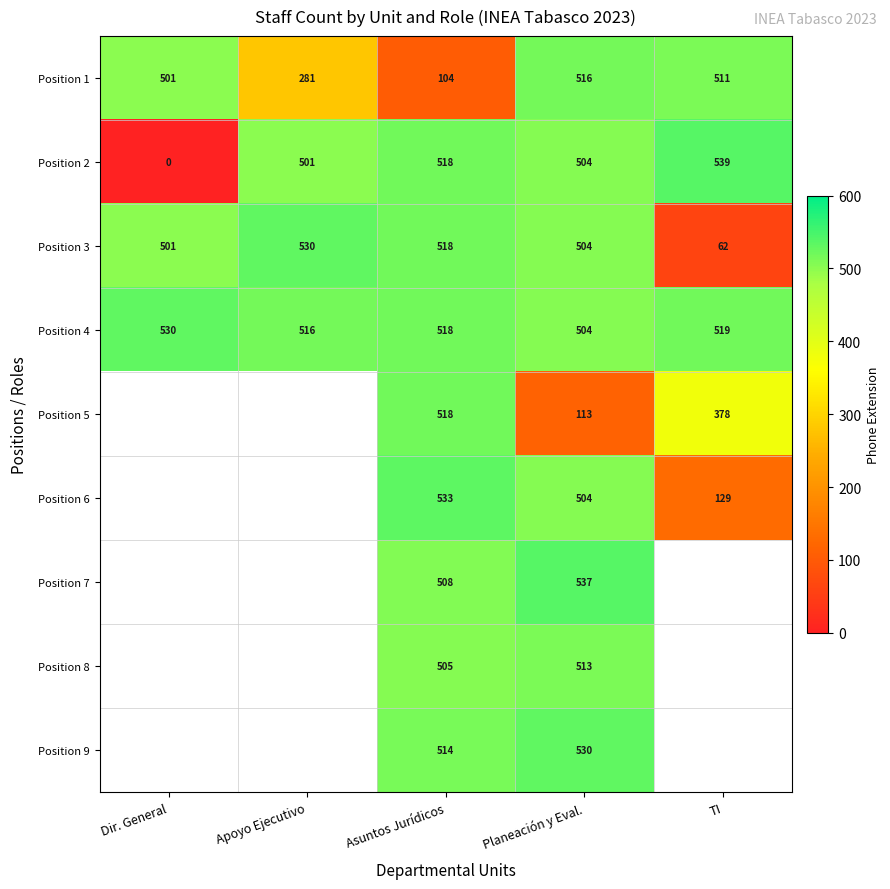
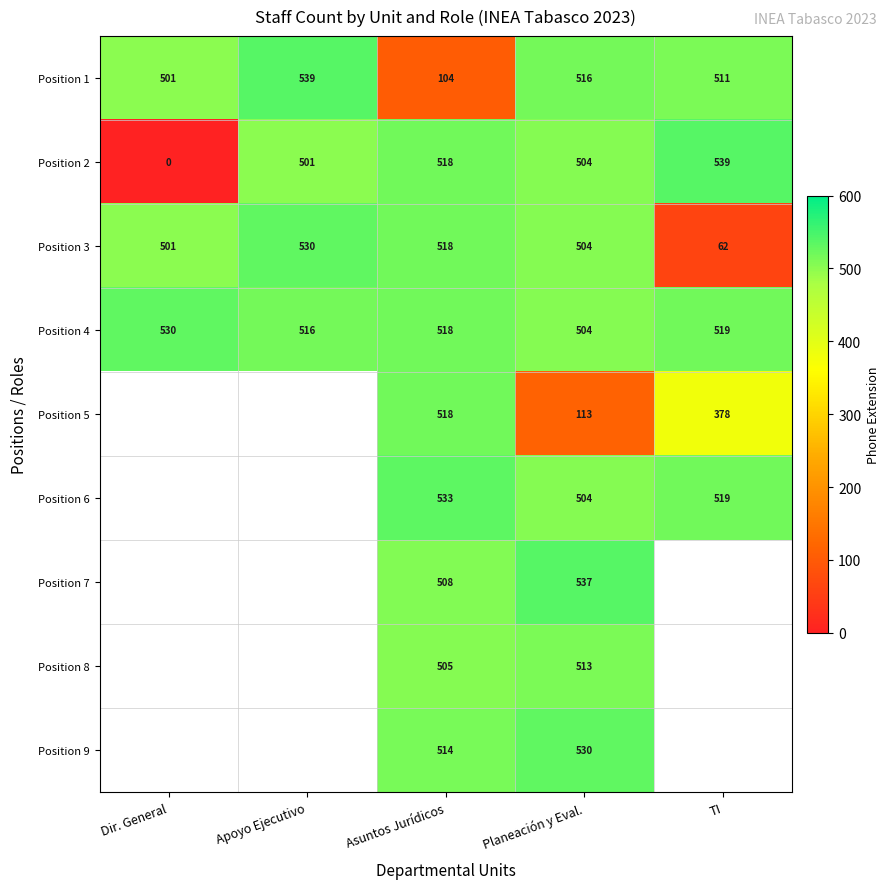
  {
    "Position 1": {
      "Dir. General": 501,
-     "Apoyo Ejecutivo": 281,
+     "Apoyo Ejecutivo": 539,
      "Asuntos Jurídicos": 104,
      "Planeación y Eval.": 516,
      "TI": 511
    },
    "Position 2": {
      "Dir. General": 0,
      "Apoyo Ejecutivo": 501,
      "Asuntos Jurídicos": 518,
      "Planeación y Eval.": 504,
      "TI": 539
    },
    "Position 3": {
      "Dir. General": 501,
      "Apoyo Ejecutivo": 530,
      "Asuntos Jurídicos": 518,
      "Planeación y Eval.": 504,
      "TI": 62
    },
    "Position 4": {
      "Dir. General": 530,
      "Apoyo Ejecutivo": 516,
      "Asuntos Jurídicos": 518,
      "Planeación y Eval.": 504,
      "TI": 519
    },
    "Position 5": {
      "Asuntos Jurídicos": 518,
      "Planeación y Eval.": 113,
      "TI": 378
    },
    "Position 6": {
      "Asuntos Jurídicos": 533,
      "Planeación y Eval.": 504,
-     "TI": 129
+     "TI": 519
    },
    "Position 7": {
      "Asuntos Jurídicos": 508,
      "Planeación y Eval.": 537
    },
    "Position 8": {
      "Asuntos Jurídicos": 505,
      "Planeación y Eval.": 513
    },
    "Position 9": {
      "Asuntos Jurídicos": 514,
      "Planeación y Eval.": 530
    }
  }
